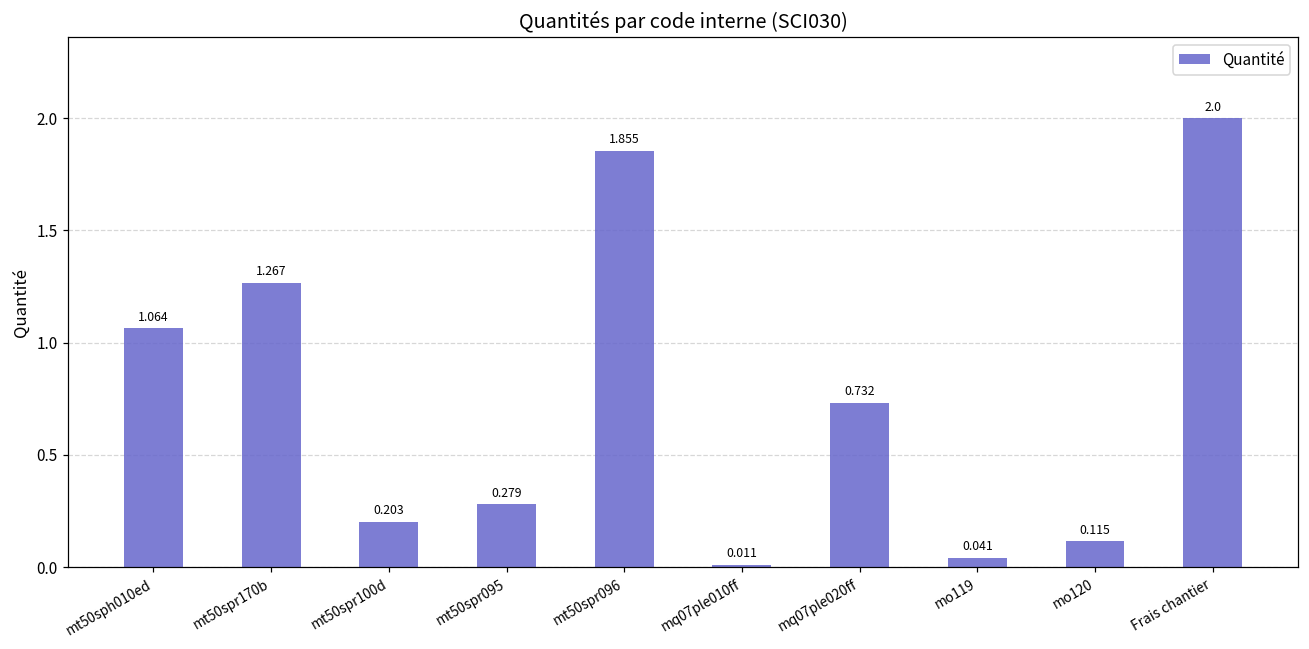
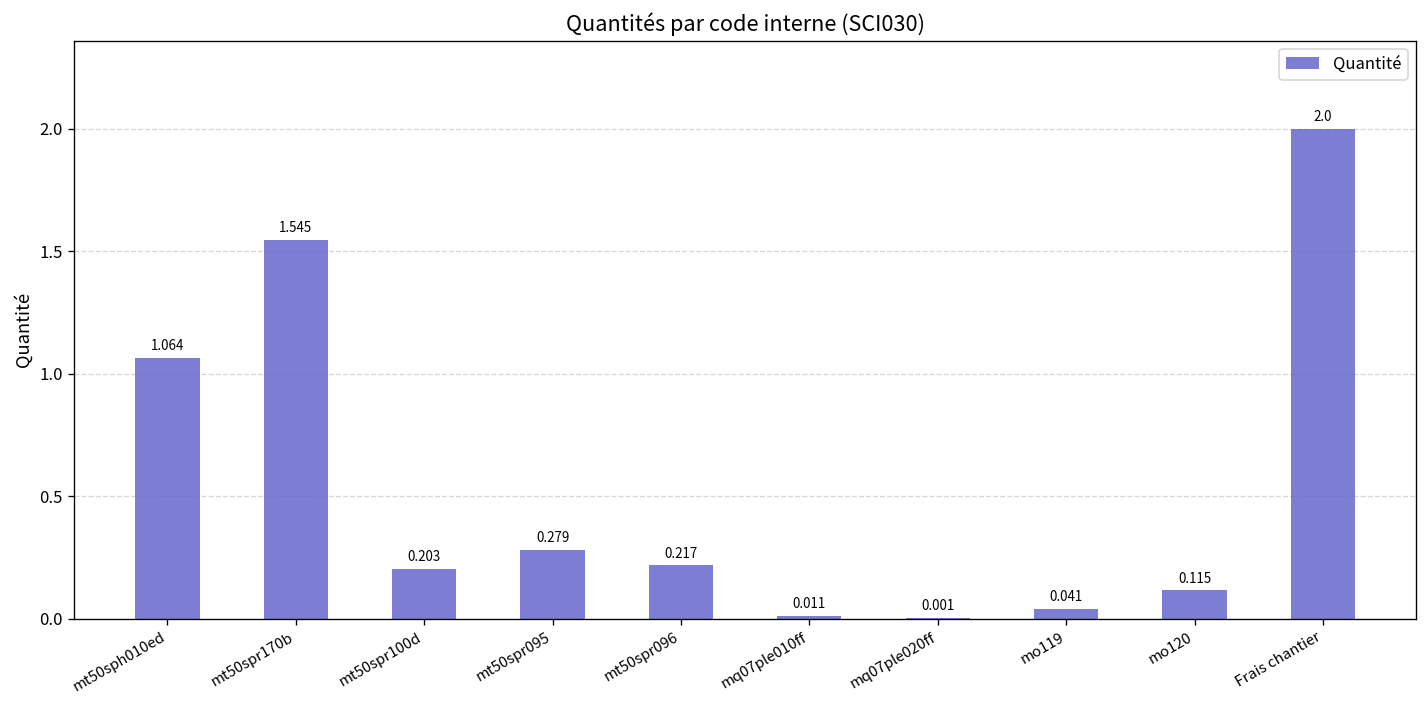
  {
    "mt50sph010ed": 1.064,
-   "mt50spr170b": 1.267,
+   "mt50spr170b": 1.545,
    "mt50spr100d": 0.203,
    "mt50spr095": 0.279,
-   "mt50spr096": 1.855,
+   "mt50spr096": 0.217,
    "mq07ple010ff": 0.011,
-   "mq07ple020ff": 0.732,
+   "mq07ple020ff": 0.001,
    "mo119": 0.041,
    "mo120": 0.115,
    "Frais chantier": 2.0
  }
